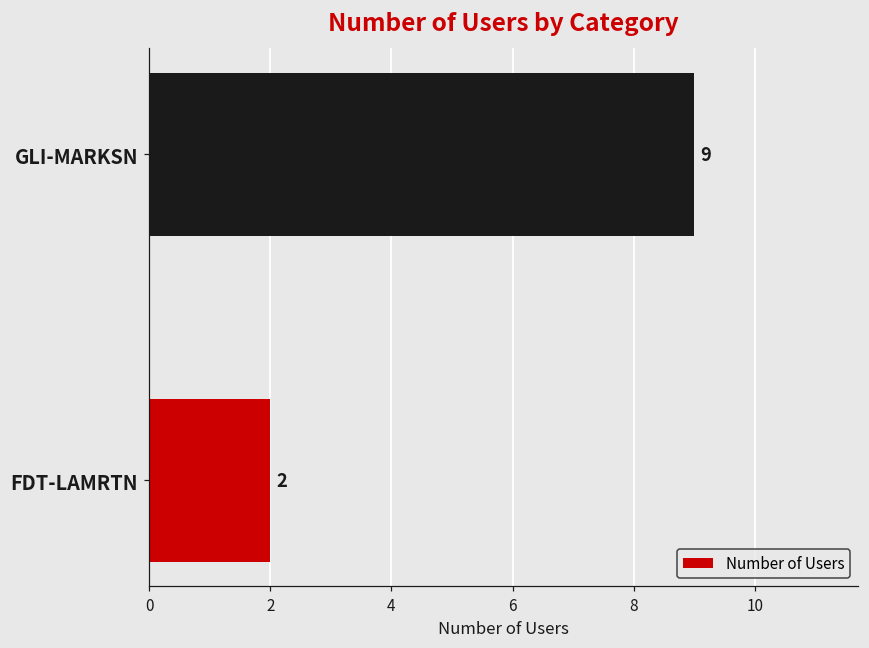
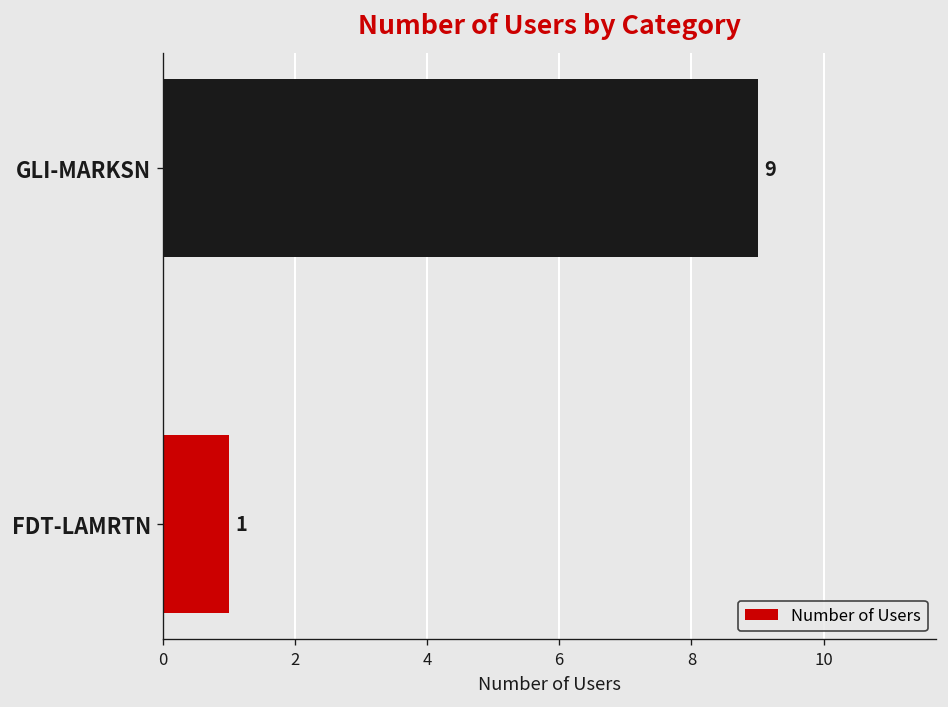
  {
    "GLI-MARKSN": 9,
-   "FDT-LAMRTN": 2
+   "FDT-LAMRTN": 1
  }
